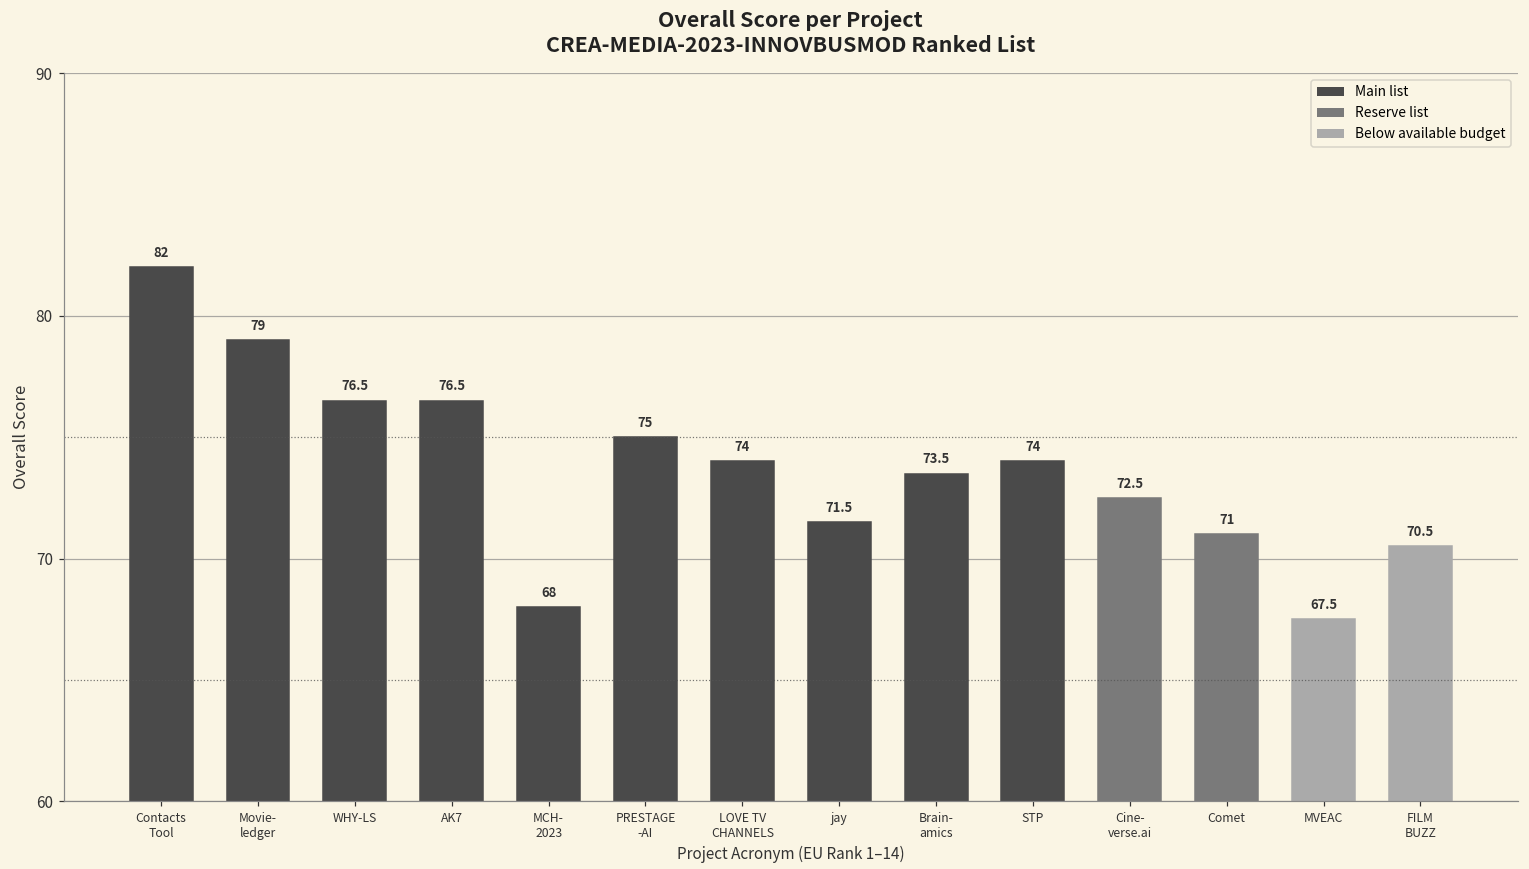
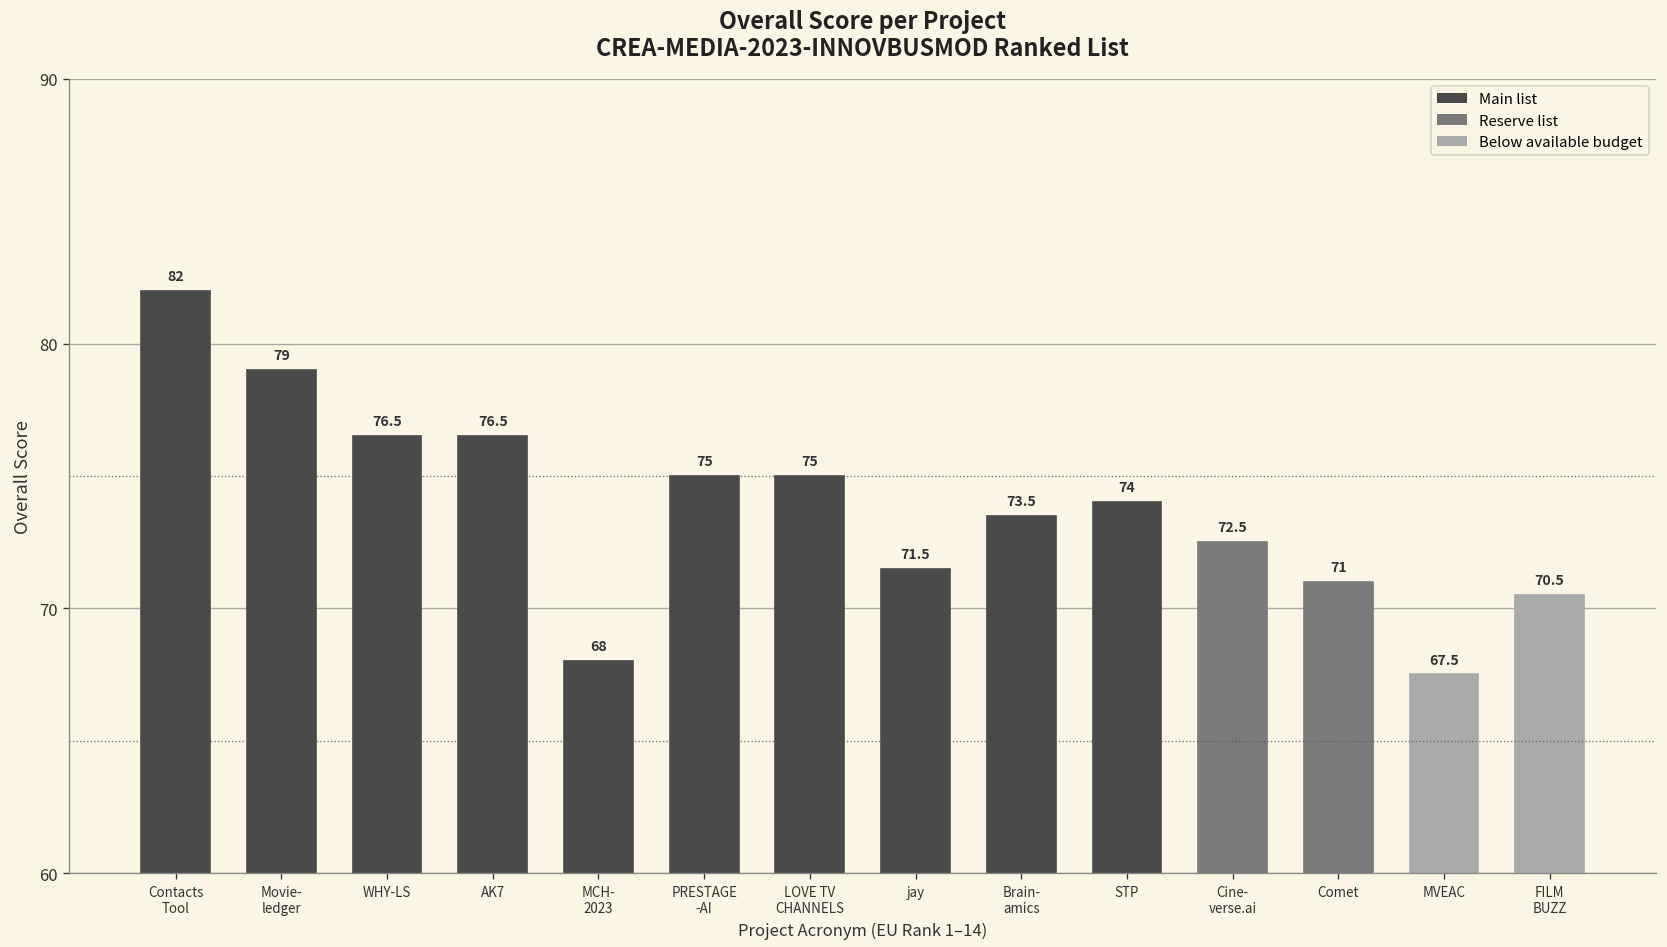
  {
    "Contacts Tool": 82,
    "Movie- ledger": 79,
    "WHY-LS": 76.5,
    "AK7": 76.5,
    "MCH- 2023": 68,
    "PRESTAGE -AI": 75,
-   "LOVE TV CHANNELS": 74,
+   "LOVE TV CHANNELS": 75,
    "jay": 71.5,
    "Brain- amics": 73.5,
    "STP": 74,
    "Cine- verse.ai": 72.5,
    "Comet": 71,
    "MVEAC": 67.5,
    "FILM BUZZ": 70.5
  }
